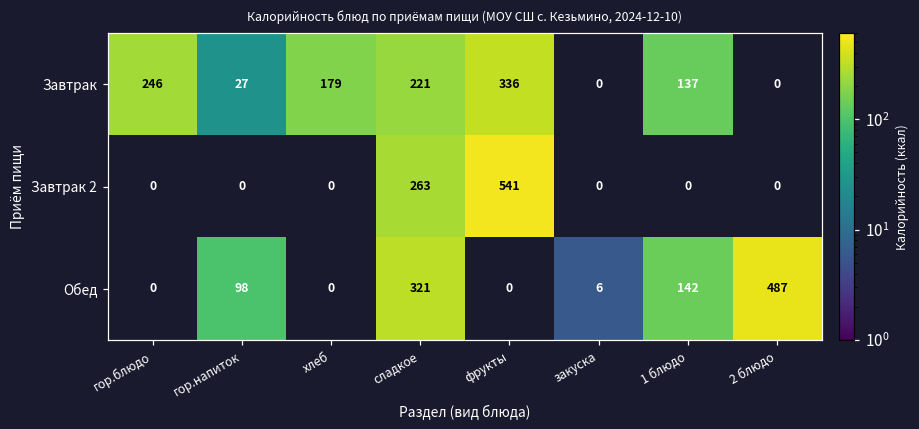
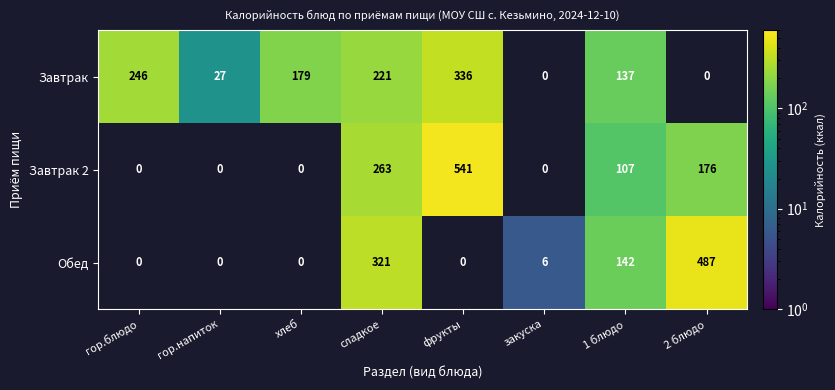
  {
    "Завтрак": {
      "гор.блюдо": 246,
      "гор.напиток": 27,
      "хлеб": 179,
      "сладкое": 221,
      "фрукты": 336,
      "закуска": 0,
      "1 блюдо": 137,
      "2 блюдо": 0
    },
    "Завтрак 2": {
      "гор.блюдо": 0,
      "гор.напиток": 0,
      "хлеб": 0,
      "сладкое": 263,
      "фрукты": 541,
      "закуска": 0,
-     "1 блюдо": 0,
-     "2 блюдо": 0
+     "1 блюдо": 107,
+     "2 блюдо": 176
    },
    "Обед": {
      "гор.блюдо": 0,
-     "гор.напиток": 98,
+     "гор.напиток": 0,
      "хлеб": 0,
      "сладкое": 321,
      "фрукты": 0,
      "закуска": 6,
      "1 блюдо": 142,
      "2 блюдо": 487
    }
  }
